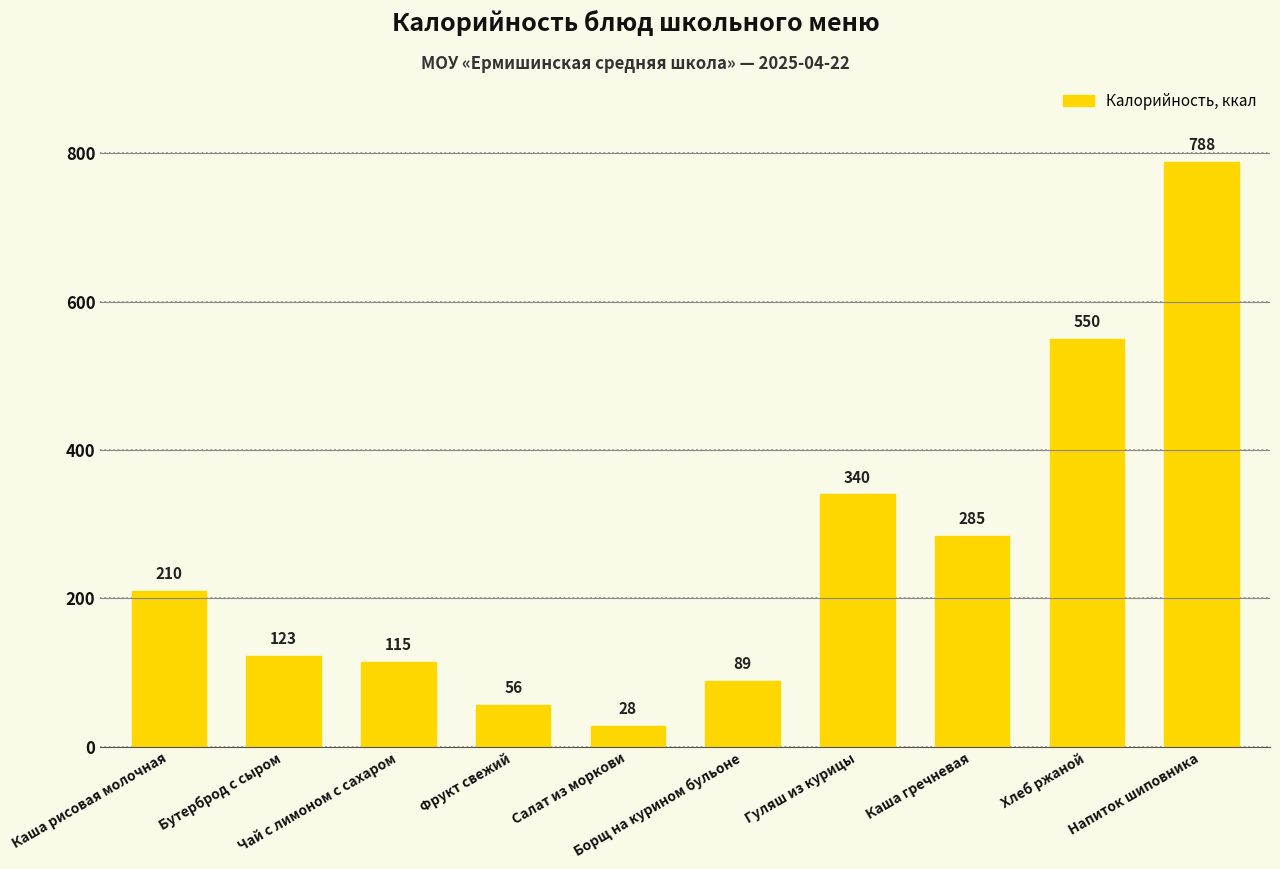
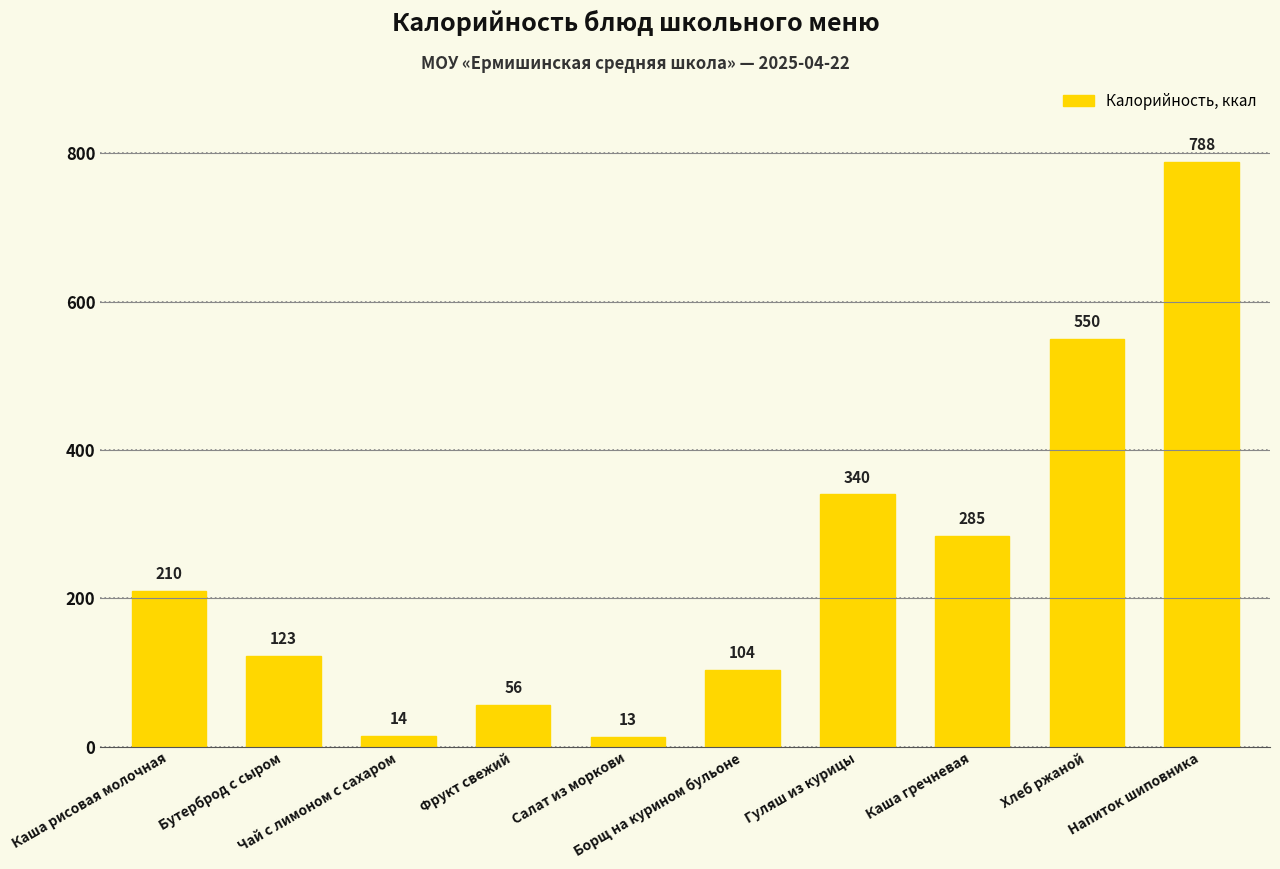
  {
    "Каша рисовая молочная": 210,
    "Бутерброд с сыром": 123,
-   "Чай с лимоном с сахаром": 115,
+   "Чай с лимоном с сахаром": 14,
    "Фрукт свежий": 56,
-   "Салат из моркови": 28,
-   "Борщ на курином бульоне": 89,
+   "Салат из моркови": 13,
+   "Борщ на курином бульоне": 104,
    "Гуляш из курицы": 340,
    "Каша гречневая": 285,
    "Хлеб ржаной": 550,
    "Напиток шиповника": 788
  }
